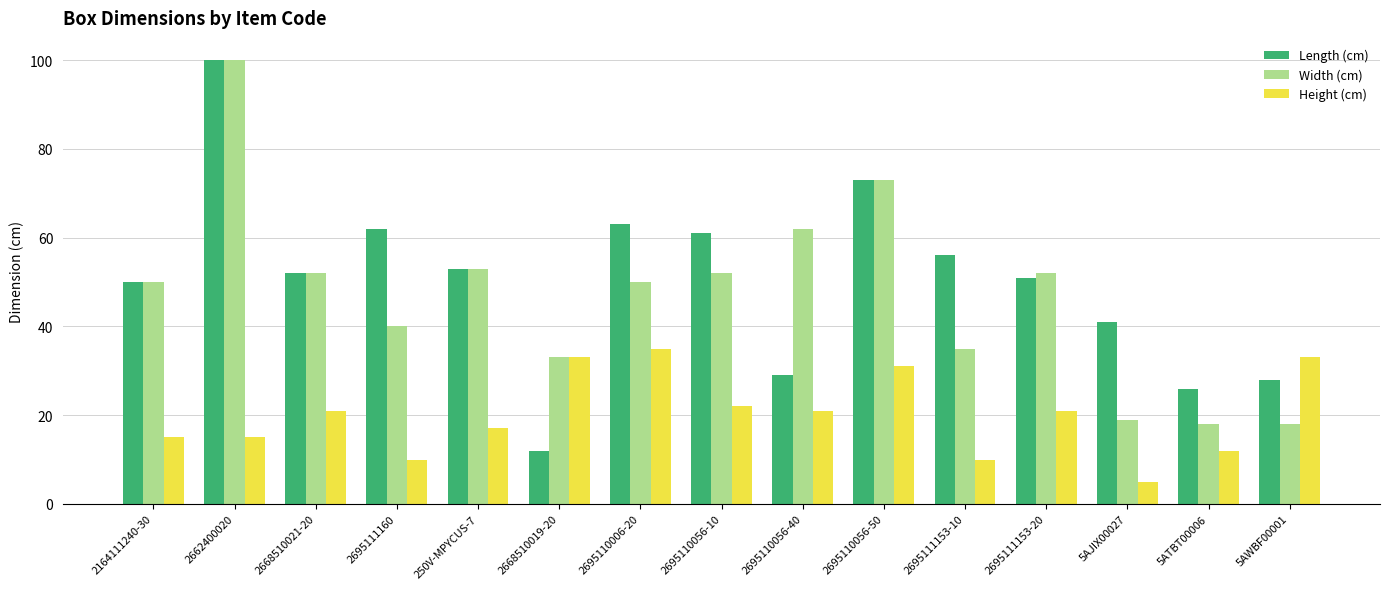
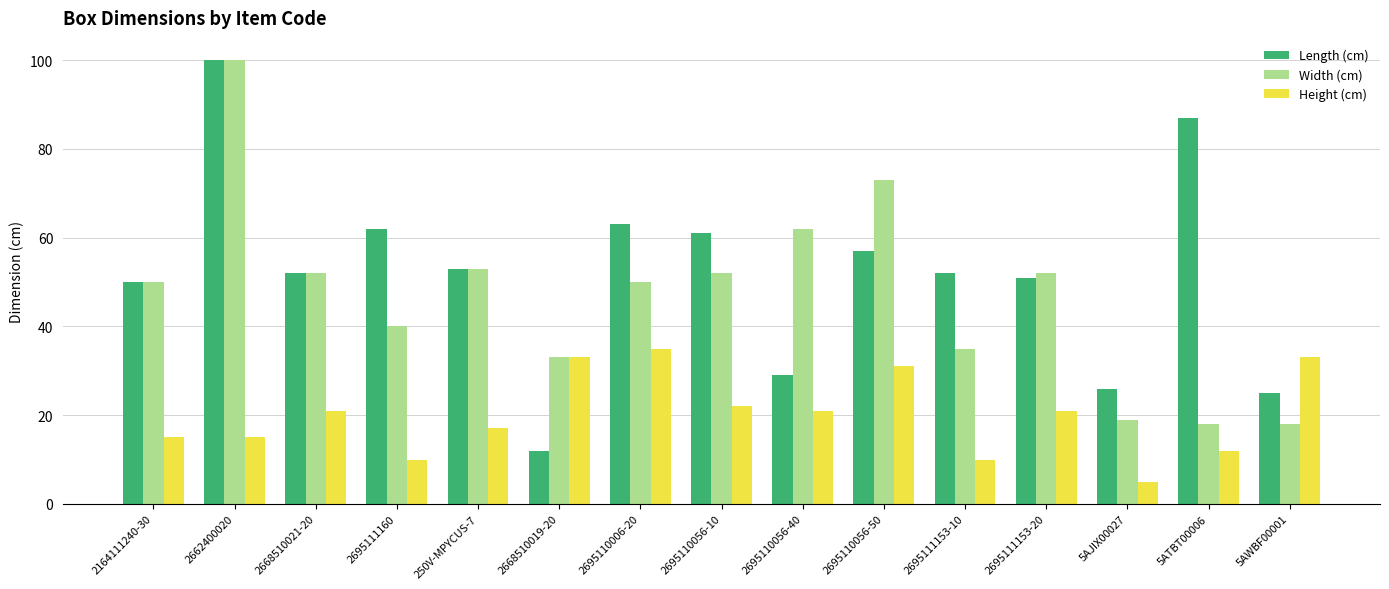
  {
    "Length (cm)": {
      "2164111240-30": 50,
      "2662400020": 100,
      "2668510021-20": 52,
      "2695111160": 62,
      "250V-MPYCUS-7": 53,
      "2668510019-20": 12,
      "2695110006-20": 63,
      "2695110056-10": 61,
      "2695110056-40": 29,
-     "2695110056-50": 73,
-     "2695111153-10": 56,
+     "2695110056-50": 57,
+     "2695111153-10": 52,
      "2695111153-20": 51,
-     "5AJIX00027": 41,
-     "5ATBT00006": 26,
-     "5AWBF00001": 28
+     "5AJIX00027": 26,
+     "5ATBT00006": 87,
+     "5AWBF00001": 25
    },
    "Width (cm)": {
      "2164111240-30": 50,
      "2662400020": 100,
      "2668510021-20": 52,
      "2695111160": 40,
      "250V-MPYCUS-7": 53,
      "2668510019-20": 33,
      "2695110006-20": 50,
      "2695110056-10": 52,
      "2695110056-40": 62,
      "2695110056-50": 73,
      "2695111153-10": 35,
      "2695111153-20": 52,
      "5AJIX00027": 19,
      "5ATBT00006": 18,
      "5AWBF00001": 18
    },
    "Height (cm)": {
      "2164111240-30": 15,
      "2662400020": 15,
      "2668510021-20": 21,
      "2695111160": 10,
      "250V-MPYCUS-7": 17,
      "2668510019-20": 33,
      "2695110006-20": 35,
      "2695110056-10": 22,
      "2695110056-40": 21,
      "2695110056-50": 31,
      "2695111153-10": 10,
      "2695111153-20": 21,
      "5AJIX00027": 5,
      "5ATBT00006": 12,
      "5AWBF00001": 33
    }
  }
